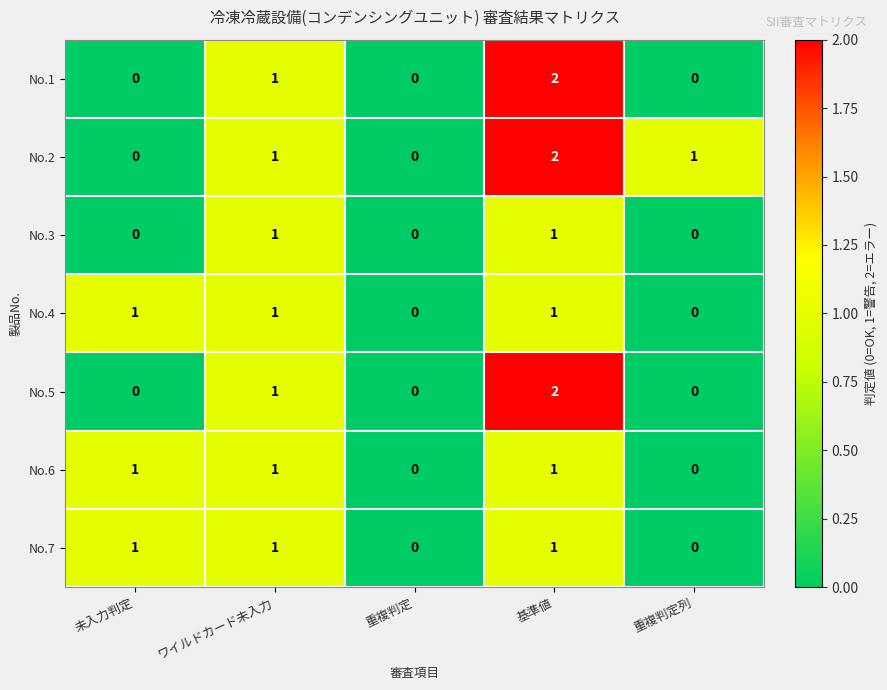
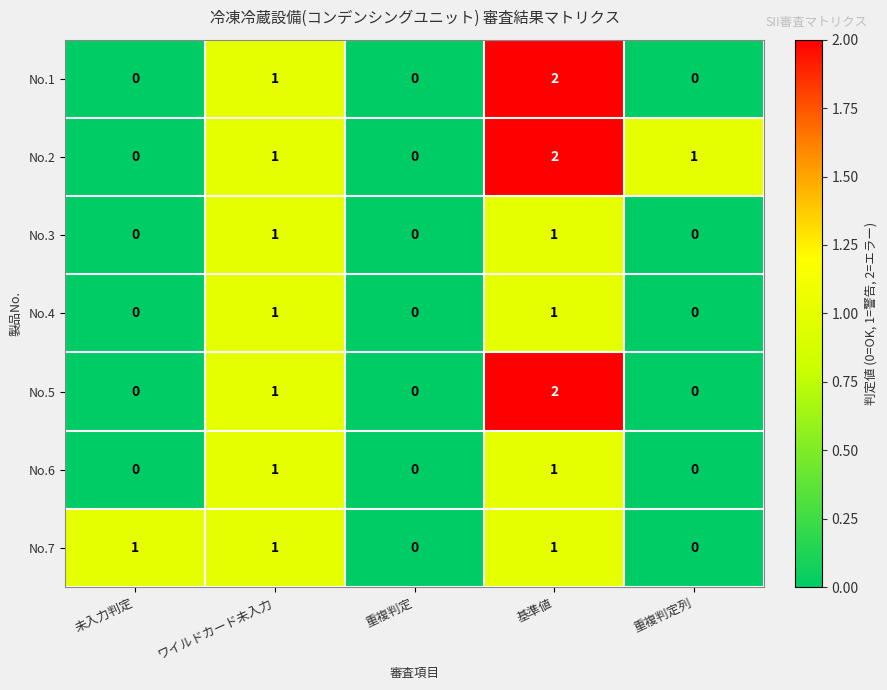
  {
    "No.1": {
      "未入力判定": 0,
      "ワイルドカード未入力": 1,
      "重複判定": 0,
      "基準値": 2,
      "重複判定列": 0
    },
    "No.2": {
      "未入力判定": 0,
      "ワイルドカード未入力": 1,
      "重複判定": 0,
      "基準値": 2,
      "重複判定列": 1
    },
    "No.3": {
      "未入力判定": 0,
      "ワイルドカード未入力": 1,
      "重複判定": 0,
      "基準値": 1,
      "重複判定列": 0
    },
    "No.4": {
-     "未入力判定": 1,
+     "未入力判定": 0,
      "ワイルドカード未入力": 1,
      "重複判定": 0,
      "基準値": 1,
      "重複判定列": 0
    },
    "No.5": {
      "未入力判定": 0,
      "ワイルドカード未入力": 1,
      "重複判定": 0,
      "基準値": 2,
      "重複判定列": 0
    },
    "No.6": {
-     "未入力判定": 1,
+     "未入力判定": 0,
      "ワイルドカード未入力": 1,
      "重複判定": 0,
      "基準値": 1,
      "重複判定列": 0
    },
    "No.7": {
      "未入力判定": 1,
      "ワイルドカード未入力": 1,
      "重複判定": 0,
      "基準値": 1,
      "重複判定列": 0
    }
  }
